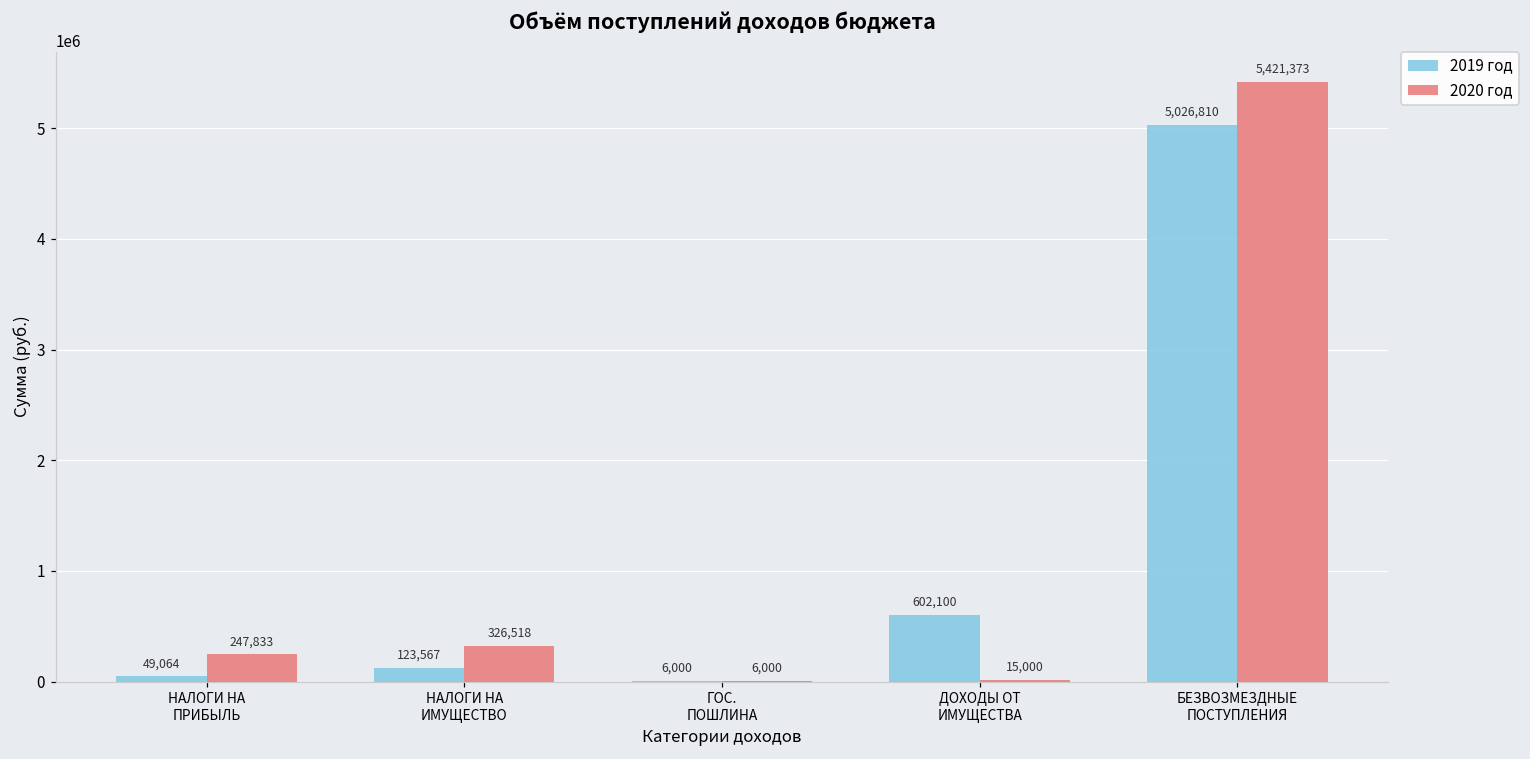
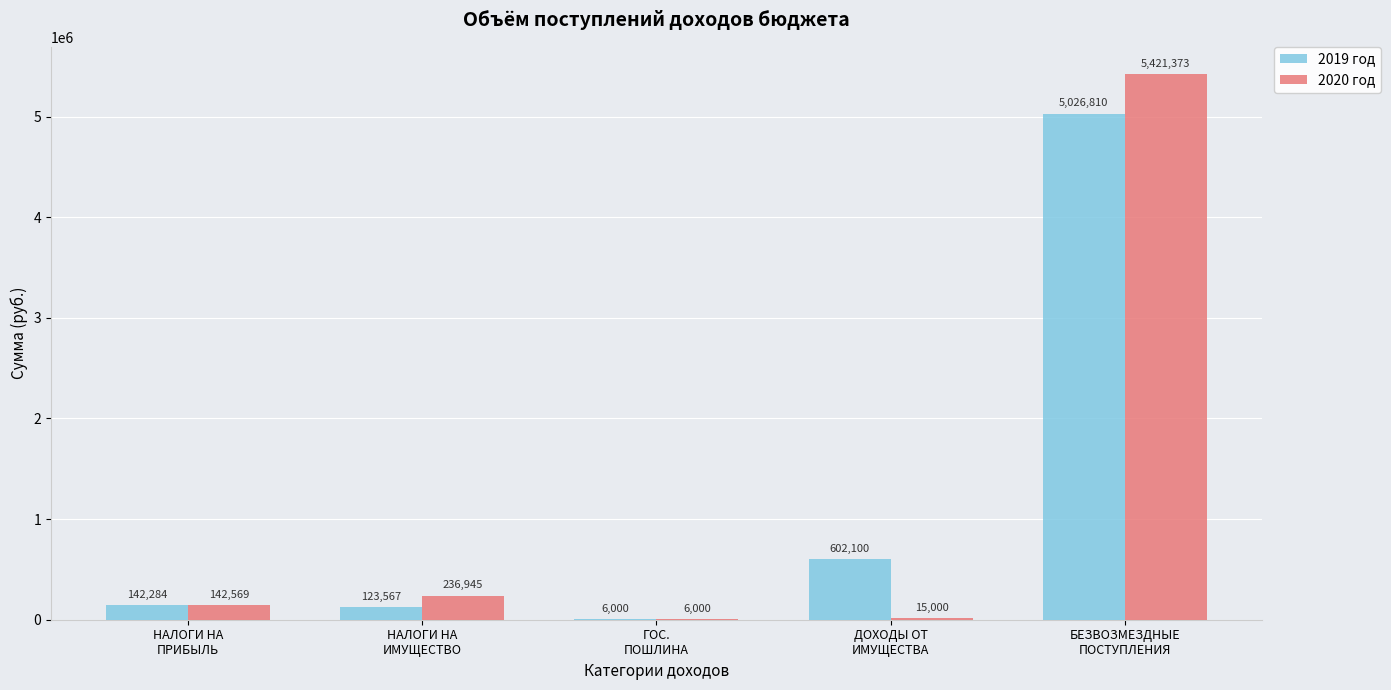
  {
    "2019 год": {
-     "НАЛОГИ НА ПРИБЫЛЬ": "49,064",
+     "НАЛОГИ НА ПРИБЫЛЬ": "142,284",
      "НАЛОГИ НА ИМУЩЕСТВО": "123,567",
      "ГОС. ПОШЛИНА": "6,000",
      "ДОХОДЫ ОТ ИМУЩЕСТВА": "602,100",
      "БЕЗВОЗМЕЗДНЫЕ ПОСТУПЛЕНИЯ": "5,026,810"
    },
    "2020 год": {
-     "НАЛОГИ НА ПРИБЫЛЬ": "247,833",
-     "НАЛОГИ НА ИМУЩЕСТВО": "326,518",
+     "НАЛОГИ НА ПРИБЫЛЬ": "142,569",
+     "НАЛОГИ НА ИМУЩЕСТВО": "236,945",
      "ГОС. ПОШЛИНА": "6,000",
      "ДОХОДЫ ОТ ИМУЩЕСТВА": "15,000",
      "БЕЗВОЗМЕЗДНЫЕ ПОСТУПЛЕНИЯ": "5,421,373"
    }
  }
